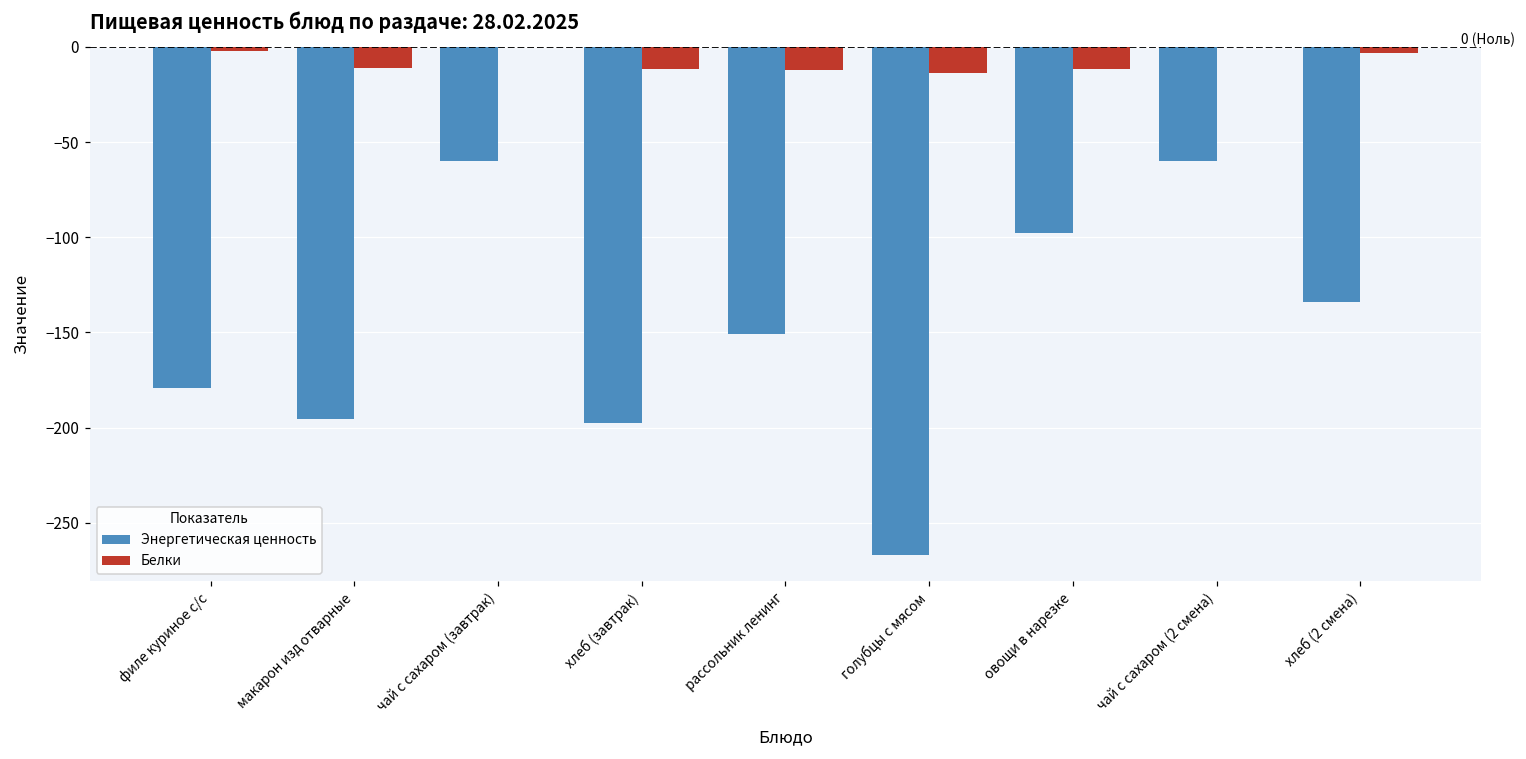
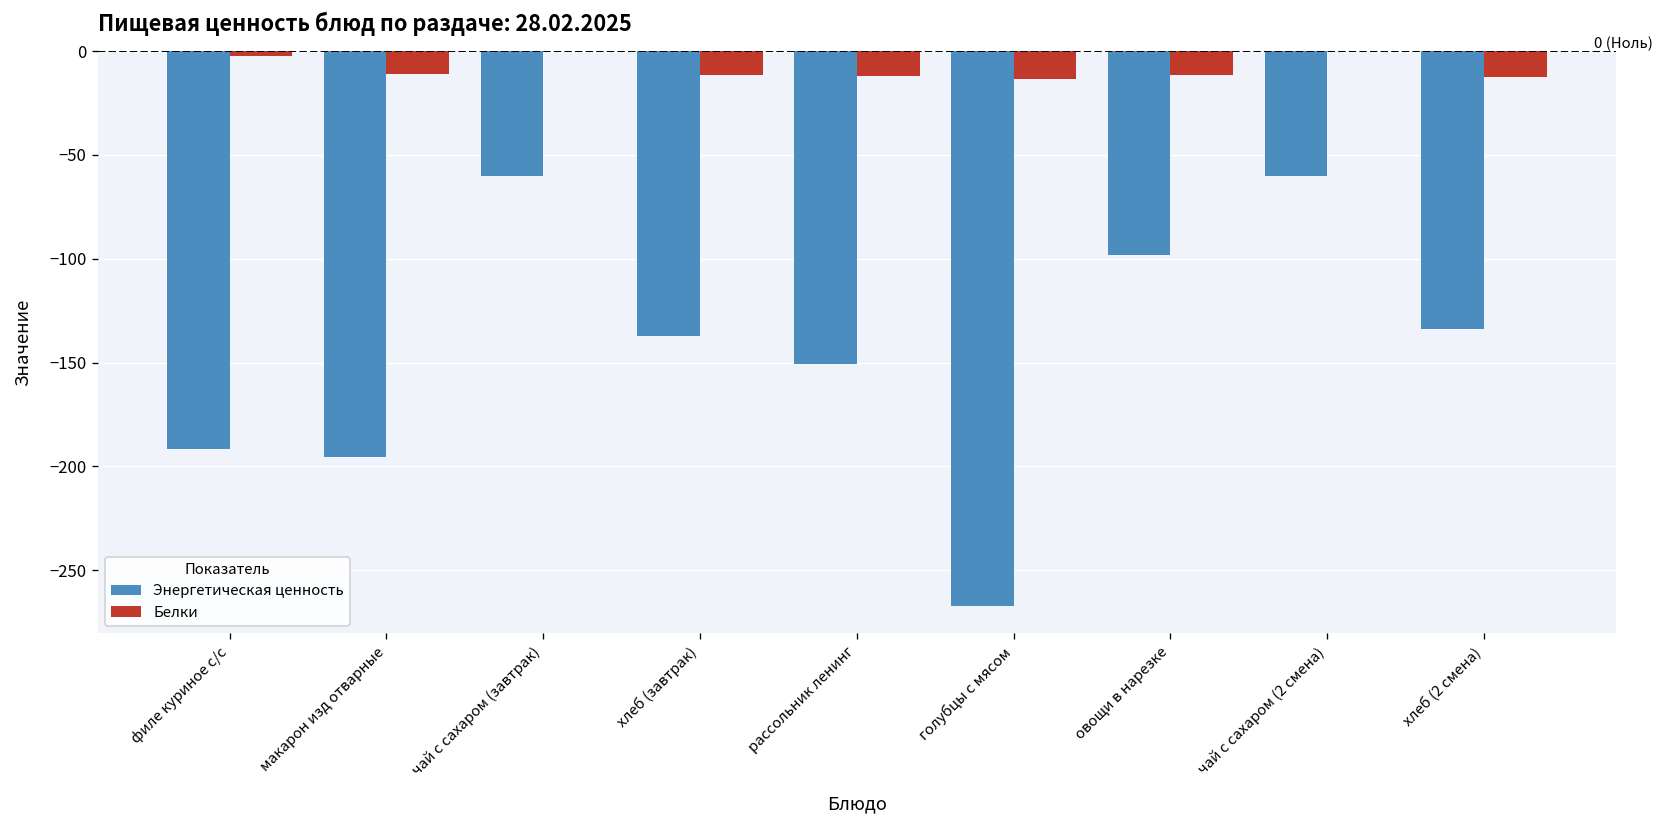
  {
    "Энергетическая ценность": {
-     "филе куриное с/с": -179,
+     "филе куриное с/с": -192,
      "макарон изд отварные": -196,
      "чай с сахаром (завтрак)": -60,
-     "хлеб (завтрак)": -198,
+     "хлеб (завтрак)": -137,
      "рассольник ленинг": -151,
      "голубцы с мясом": -267,
      "овощи в нарезке": -98,
      "чай с сахаром (2 смена)": -60,
      "хлеб (2 смена)": -134
    },
    "Белки": {
      "филе куриное с/с": -2,
      "макарон изд отварные": -11,
      "хлеб (завтрак)": -12,
      "рассольник ленинг": -12,
      "голубцы с мясом": -14,
      "овощи в нарезке": -12,
-     "хлеб (2 смена)": -3
+     "хлеб (2 смена)": -13
    }
  }
